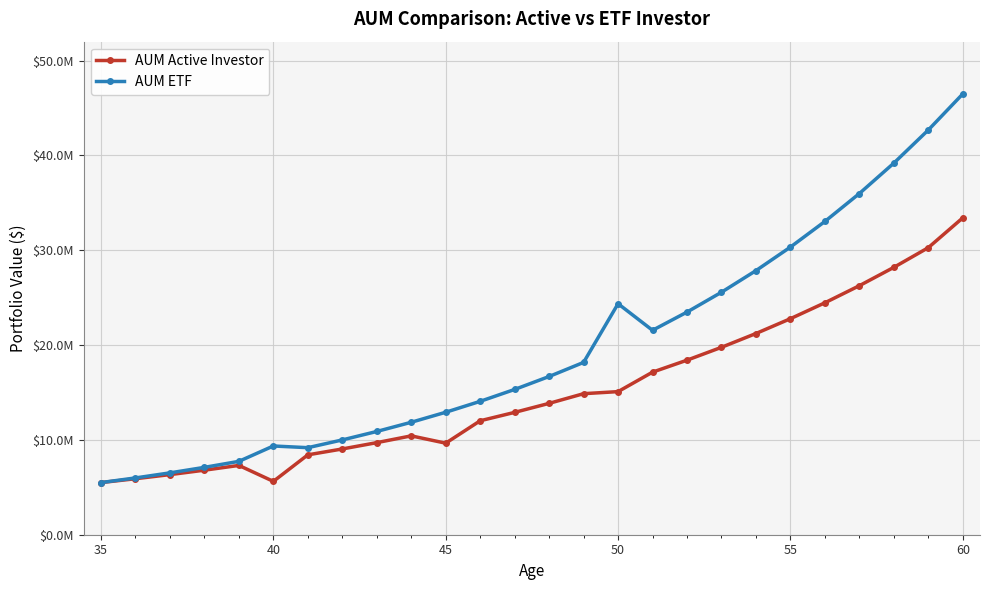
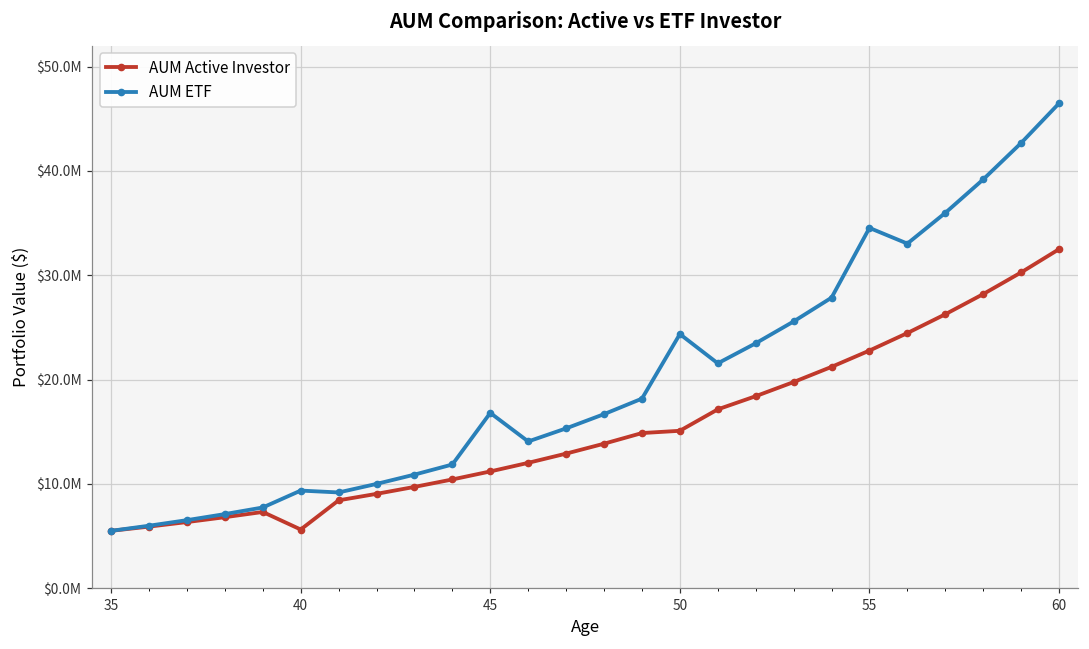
  {
    "AUM Active Investor": {
      "40": "$6000000",
-     "45": "$10000000",
+     "45": "$11000000",
      "50": "$15000000",
      "55": "$23000000",
-     "60": "$33400000"
+     "60": "$32500000"
    },
    "AUM ETF": {
      "40": "$9000000",
-     "45": "$13000000",
+     "45": "$17000000",
      "50": "$24000000",
-     "55": "$30000000",
+     "55": "$35000000",
      "60": "$46000000"
    }
  }
